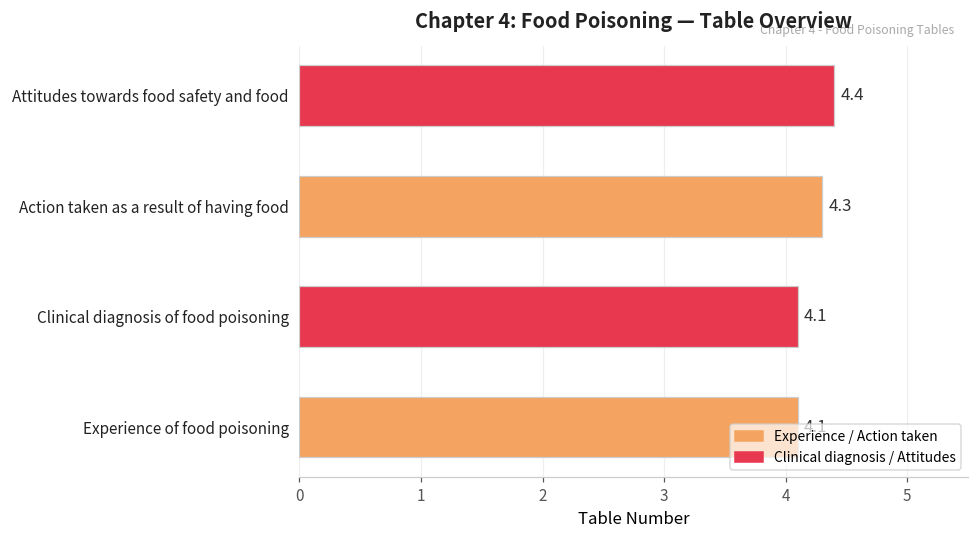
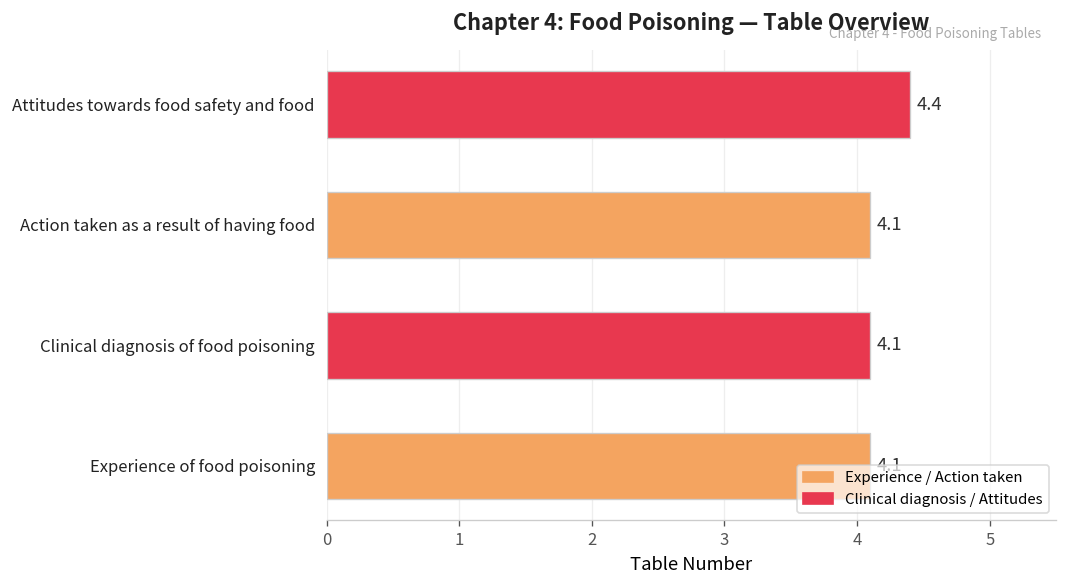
  {
    "Attitudes towards food safety and food": 4.4,
-   "Action taken as a result of having food": 4.3,
+   "Action taken as a result of having food": 4.1,
    "Clinical diagnosis of food poisoning": 4.1
  }
